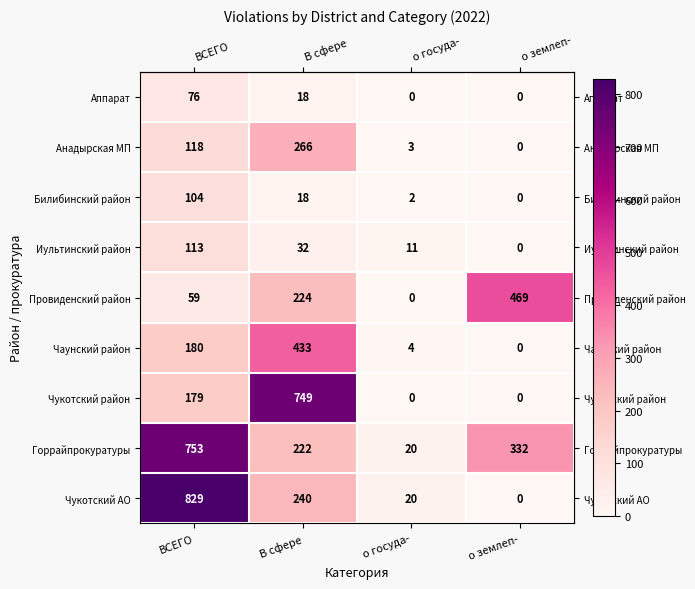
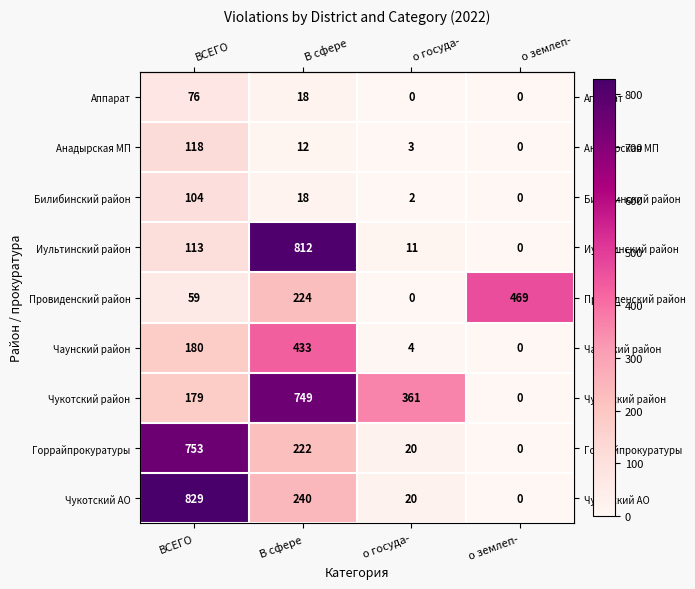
  {
    "Аппарат": {
      "ВСЕГО": 76,
      "В сфере": 18,
      "о госуда-": 0,
      "о землеп-": 0
    },
    "Анадырская МП": {
      "ВСЕГО": 118,
-     "В сфере": 266,
+     "В сфере": 12,
      "о госуда-": 3,
      "о землеп-": 0
    },
    "Билибинский район": {
      "ВСЕГО": 104,
      "В сфере": 18,
      "о госуда-": 2,
      "о землеп-": 0
    },
    "Иультинский район": {
      "ВСЕГО": 113,
-     "В сфере": 32,
+     "В сфере": 812,
      "о госуда-": 11,
      "о землеп-": 0
    },
    "Провиденский район": {
      "ВСЕГО": 59,
      "В сфере": 224,
      "о госуда-": 0,
      "о землеп-": 469
    },
    "Чаунский район": {
      "ВСЕГО": 180,
      "В сфере": 433,
      "о госуда-": 4,
      "о землеп-": 0
    },
    "Чукотский район": {
      "ВСЕГО": 179,
      "В сфере": 749,
-     "о госуда-": 0,
+     "о госуда-": 361,
      "о землеп-": 0
    },
    "Горрайпрокуратуры": {
      "ВСЕГО": 753,
      "В сфере": 222,
      "о госуда-": 20,
-     "о землеп-": 332
+     "о землеп-": 0
    },
    "Чукотский АО": {
      "ВСЕГО": 829,
      "В сфере": 240,
      "о госуда-": 20,
      "о землеп-": 0
    }
  }
